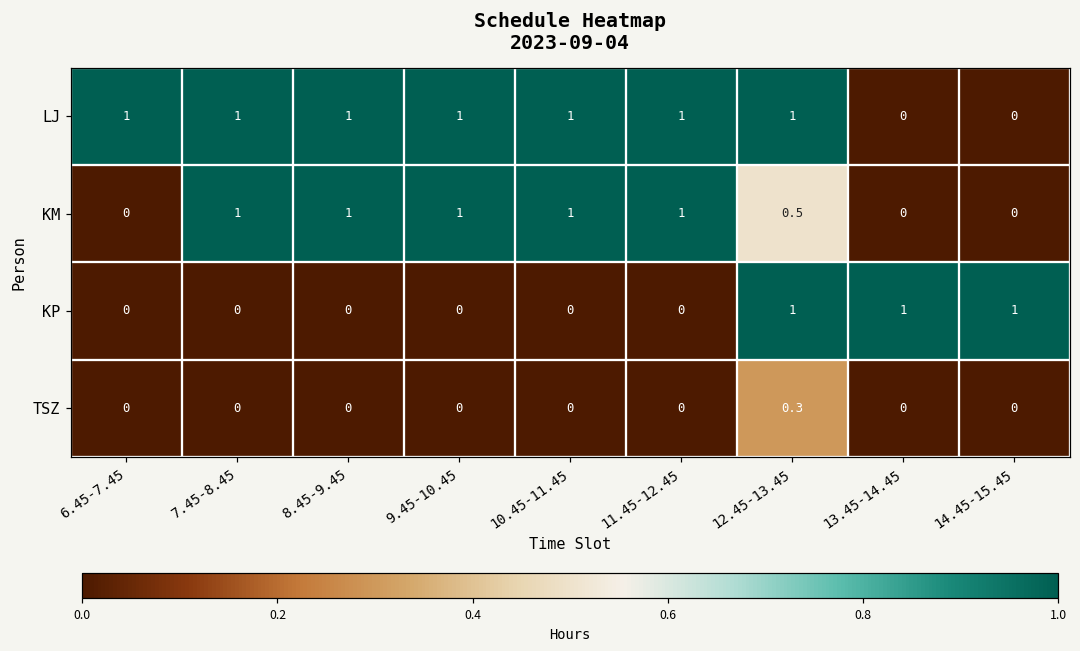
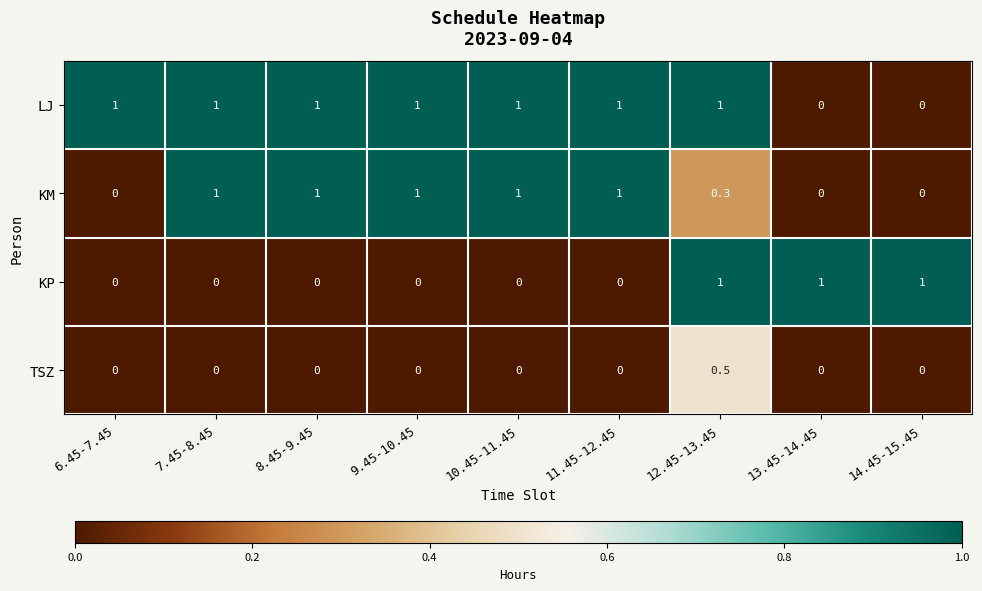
  {
    "LJ": {
      "6.45-7.45": 1,
      "7.45-8.45": 1,
      "8.45-9.45": 1,
      "9.45-10.45": 1,
      "10.45-11.45": 1,
      "11.45-12.45": 1,
      "12.45-13.45": 1,
      "13.45-14.45": 0,
      "14.45-15.45": 0
    },
    "KM": {
      "6.45-7.45": 0,
      "7.45-8.45": 1,
      "8.45-9.45": 1,
      "9.45-10.45": 1,
      "10.45-11.45": 1,
      "11.45-12.45": 1,
-     "12.45-13.45": 0.5,
+     "12.45-13.45": 0.3,
      "13.45-14.45": 0,
      "14.45-15.45": 0
    },
    "KP": {
      "6.45-7.45": 0,
      "7.45-8.45": 0,
      "8.45-9.45": 0,
      "9.45-10.45": 0,
      "10.45-11.45": 0,
      "11.45-12.45": 0,
      "12.45-13.45": 1,
      "13.45-14.45": 1,
      "14.45-15.45": 1
    },
    "TSZ": {
      "6.45-7.45": 0,
      "7.45-8.45": 0,
      "8.45-9.45": 0,
      "9.45-10.45": 0,
      "10.45-11.45": 0,
      "11.45-12.45": 0,
-     "12.45-13.45": 0.3,
+     "12.45-13.45": 0.5,
      "13.45-14.45": 0,
      "14.45-15.45": 0
    }
  }
